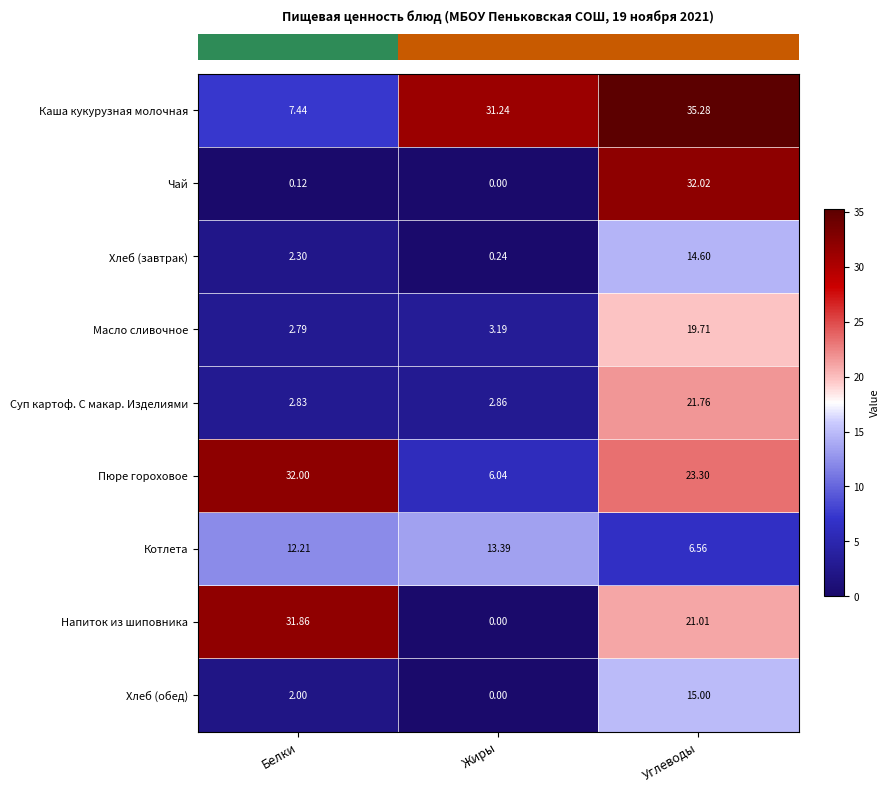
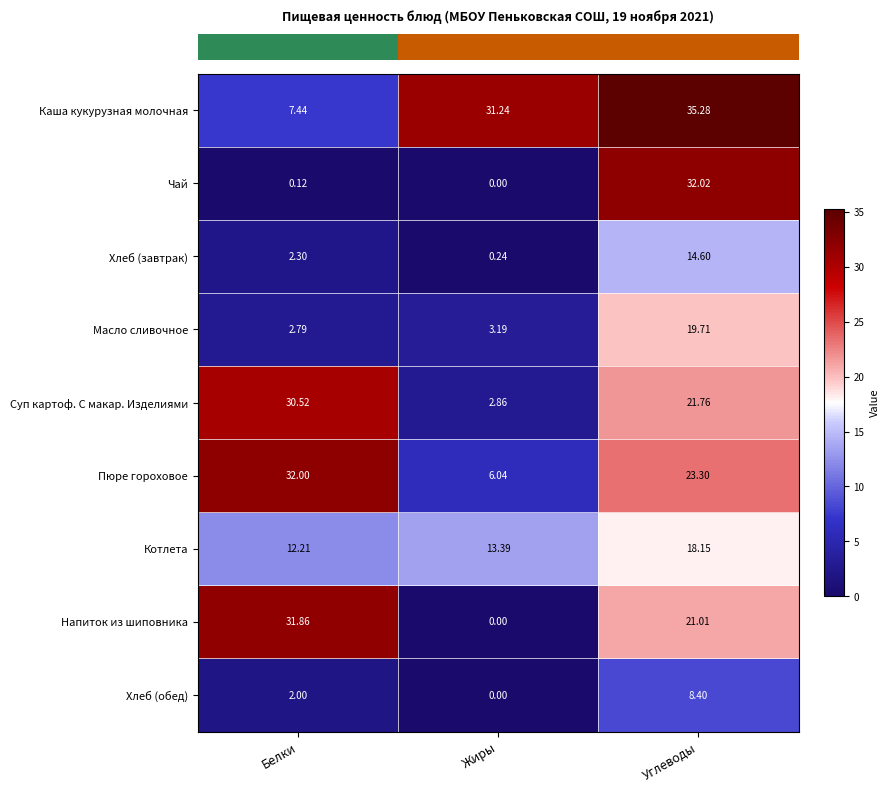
  {
    "Каша кукурузная молочная": {
      "Белки": 7.44,
      "Жиры": 31.24,
      "Углеводы": 35.28
    },
    "Чай": {
      "Белки": 0.12,
      "Жиры": 0.00,
      "Углеводы": 32.02
    },
    "Хлеб (завтрак)": {
      "Белки": 2.30,
      "Жиры": 0.24,
      "Углеводы": 14.60
    },
    "Масло сливочное": {
      "Белки": 2.79,
      "Жиры": 3.19,
      "Углеводы": 19.71
    },
    "Суп картоф. С макар. Изделиями": {
-     "Белки": 2.83,
+     "Белки": 30.52,
      "Жиры": 2.86,
      "Углеводы": 21.76
    },
    "Пюре гороховое": {
      "Белки": 32.00,
      "Жиры": 6.04,
      "Углеводы": 23.30
    },
    "Котлета": {
      "Белки": 12.21,
      "Жиры": 13.39,
-     "Углеводы": 6.56
+     "Углеводы": 18.15
    },
    "Напиток из шиповника": {
      "Белки": 31.86,
      "Жиры": 0.00,
      "Углеводы": 21.01
    },
    "Хлеб (обед)": {
      "Белки": 2.00,
      "Жиры": 0.00,
-     "Углеводы": 15.00
+     "Углеводы": 8.40
    }
  }
